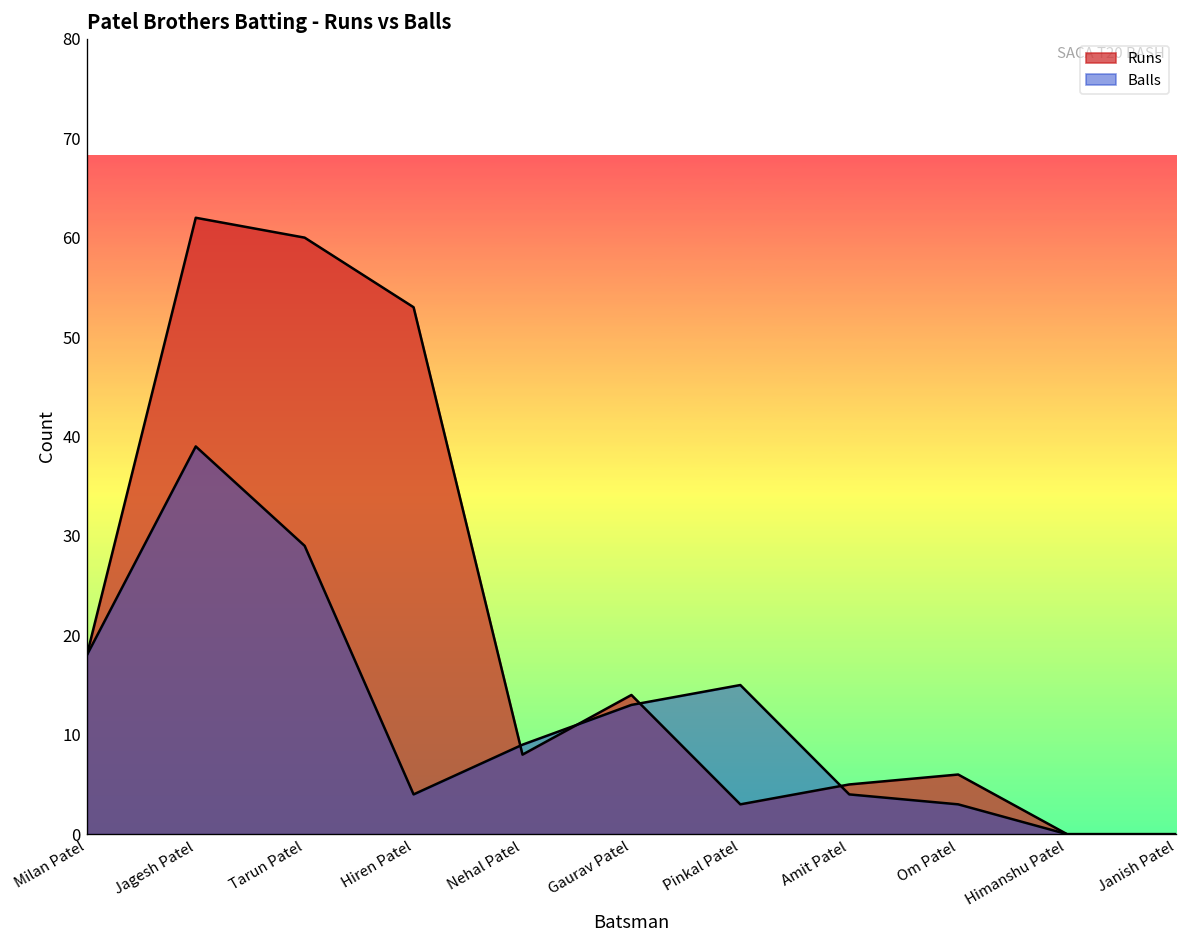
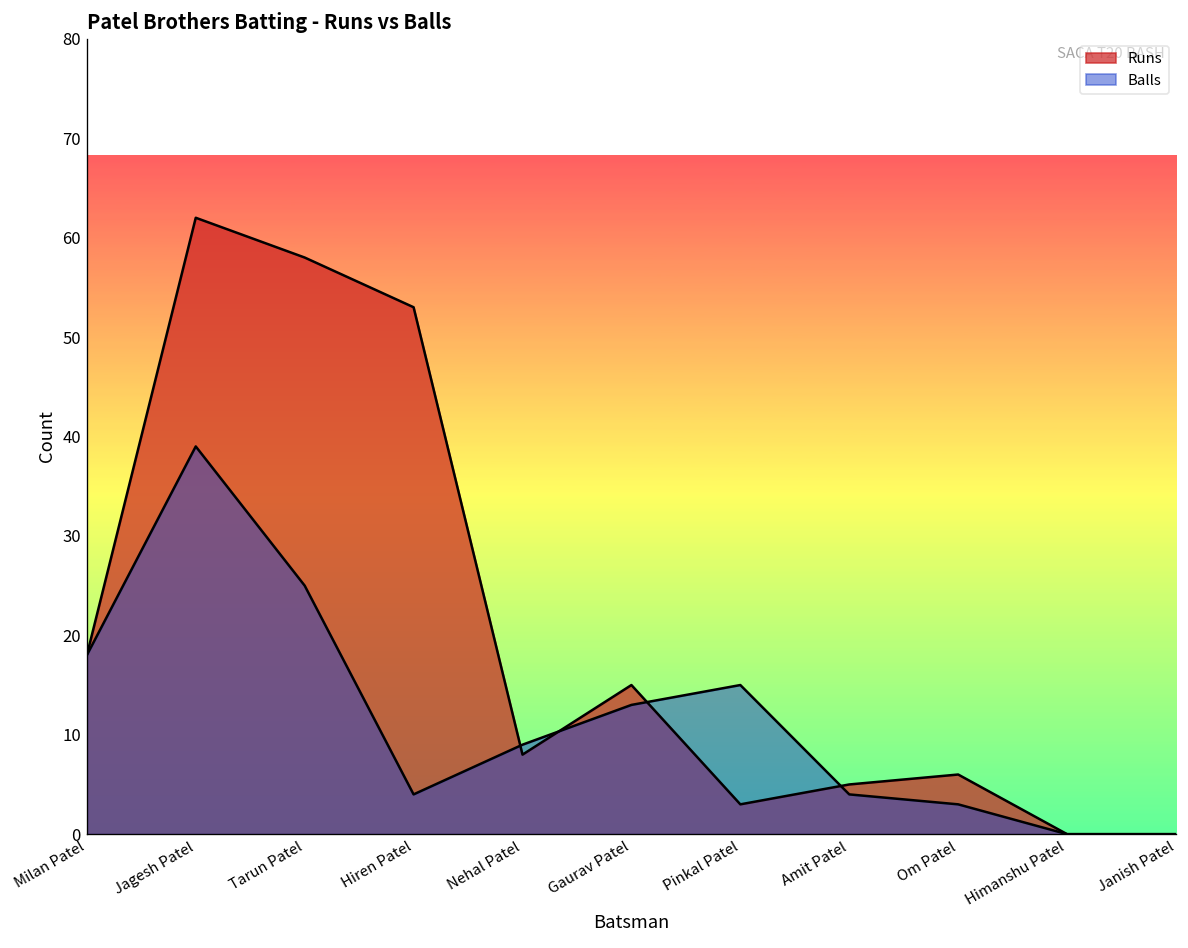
  {
    "Runs": {
      "Jagesh Patel": 62,
-     "Tarun Patel": 60,
+     "Tarun Patel": 58,
      "Hiren Patel": 53,
      "Nehal Patel": 8,
-     "Gaurav Patel": 14,
+     "Gaurav Patel": 15,
      "Pinkal Patel": 3,
      "Amit Patel": 5,
      "Om Patel": 6
    },
    "Balls": {
      "Jagesh Patel": 39,
-     "Tarun Patel": 29,
+     "Tarun Patel": 25,
      "Hiren Patel": 4,
      "Nehal Patel": 9,
      "Gaurav Patel": 13,
      "Pinkal Patel": 15,
      "Amit Patel": 4,
      "Om Patel": 3
    }
  }
